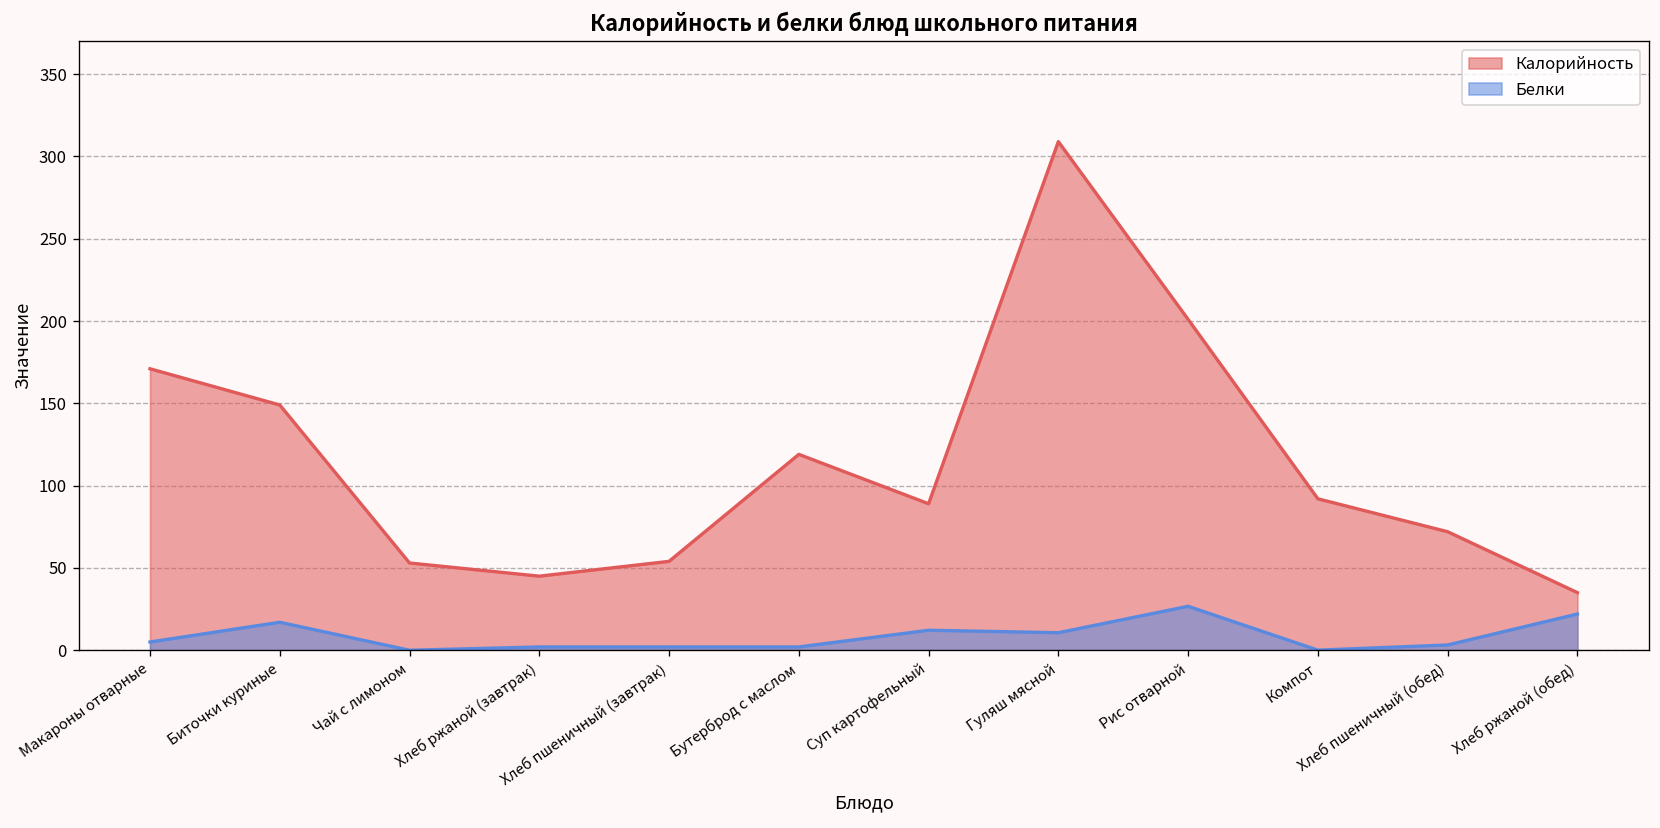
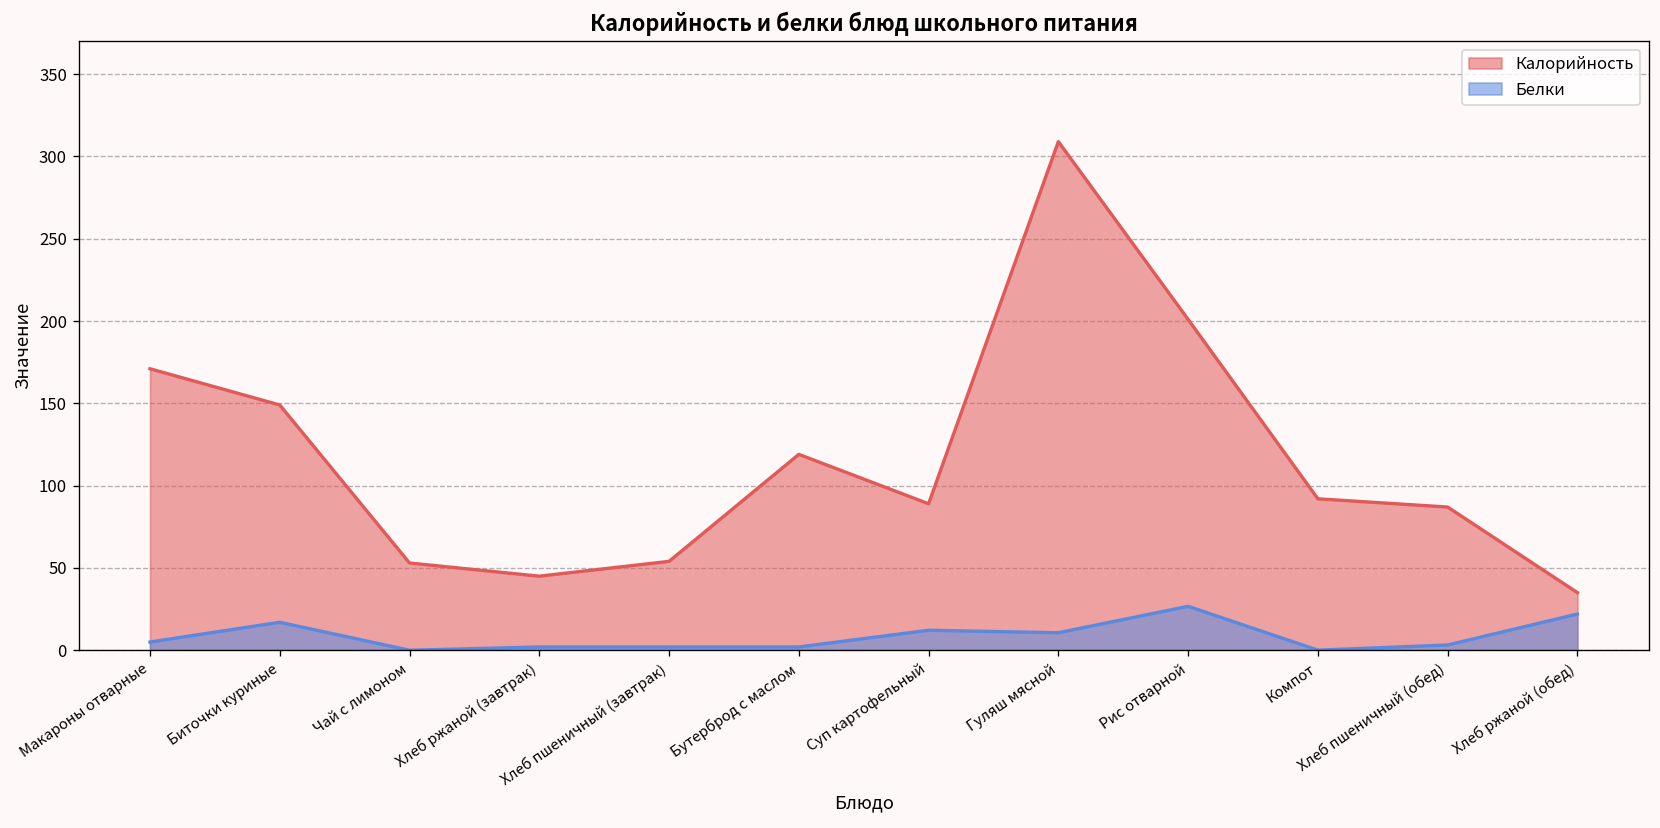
  {
    "Калорийность": {
      "Макароны отварные": 171,
      "Биточки куриные": 149,
      "Чай с лимоном": 53,
      "Хлеб ржаной (завтрак)": 45,
      "Хлеб пшеничный (завтрак)": 54,
      "Бутерброд с маслом": 119,
      "Суп картофельный": 89,
      "Гуляш мясной": 309,
      "Рис отварной": 201,
      "Компот": 92,
-     "Хлеб пшеничный (обед)": 72,
+     "Хлеб пшеничный (обед)": 87,
      "Хлеб ржаной (обед)": 35
    },
    "Белки": {
      "Макароны отварные": 5,
      "Биточки куриные": 17,
      "Чай с лимоном": 0,
      "Хлеб ржаной (завтрак)": 2,
      "Хлеб пшеничный (завтрак)": 2,
      "Бутерброд с маслом": 2,
      "Суп картофельный": 12,
      "Гуляш мясной": 11,
      "Рис отварной": 27,
      "Компот": 0,
      "Хлеб пшеничный (обед)": 3,
      "Хлеб ржаной (обед)": 22
    }
  }
